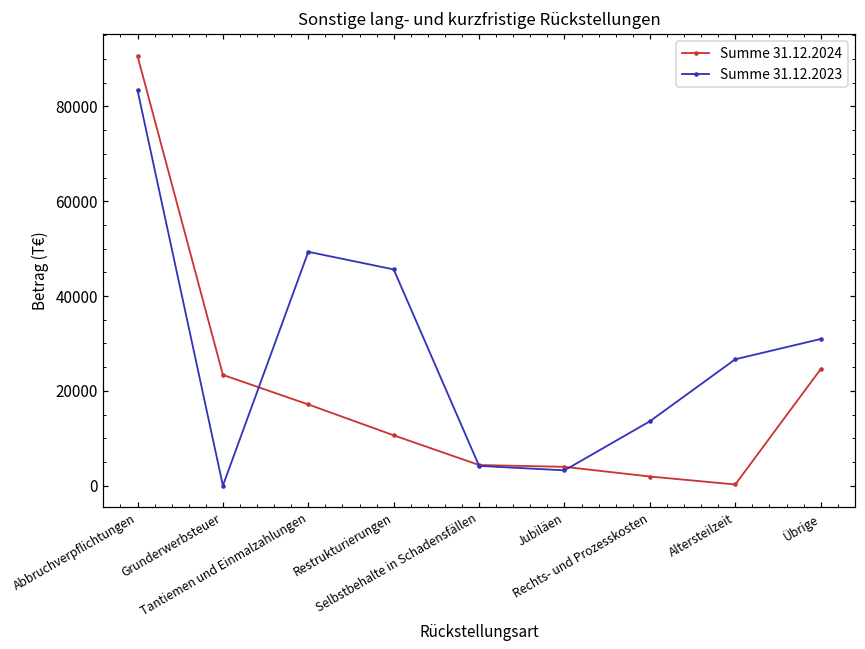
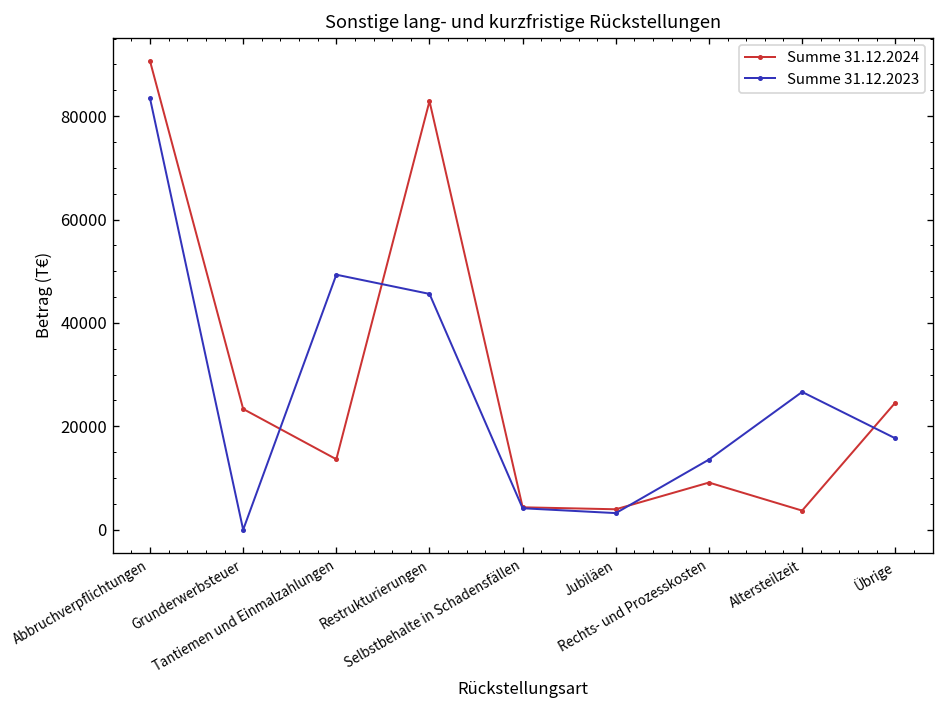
  {
    "Summe 31.12.2024": {
      "Abbruchverpflichtungen": 91000,
      "Grunderwerbsteuer": 23000,
-     "Tantiemen und Einmalzahlungen": 17000,
-     "Restrukturierungen": 11000,
+     "Tantiemen und Einmalzahlungen": 14000,
+     "Restrukturierungen": 83000,
      "Jubiläen": 4000,
-     "Rechts- und Prozesskosten": 2000,
-     "Altersteilzeit": 0,
+     "Rechts- und Prozesskosten": 9000,
+     "Altersteilzeit": 4000,
      "Übrige": 25000
    },
    "Summe 31.12.2023": {
      "Abbruchverpflichtungen": 83000,
      "Grunderwerbsteuer": 0,
      "Tantiemen und Einmalzahlungen": 49000,
      "Restrukturierungen": 46000,
      "Jubiläen": 3000,
      "Rechts- und Prozesskosten": 14000,
      "Altersteilzeit": 27000,
-     "Übrige": 31000
+     "Übrige": 18000
    }
  }
